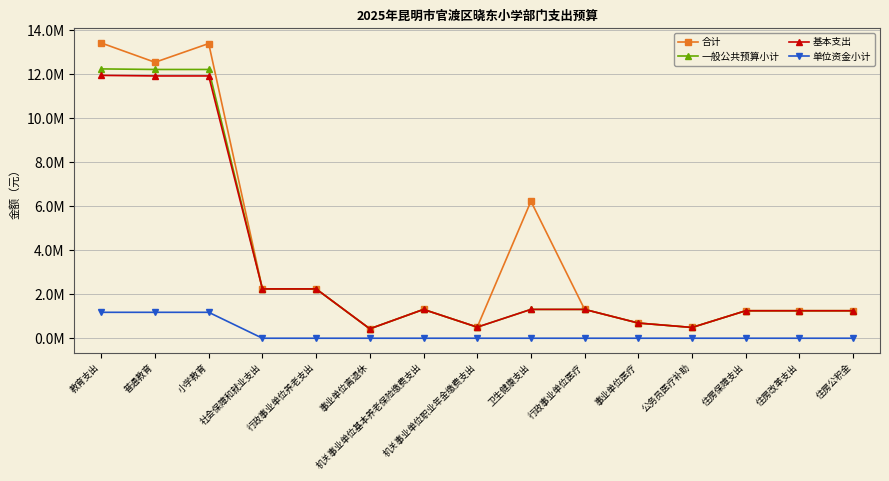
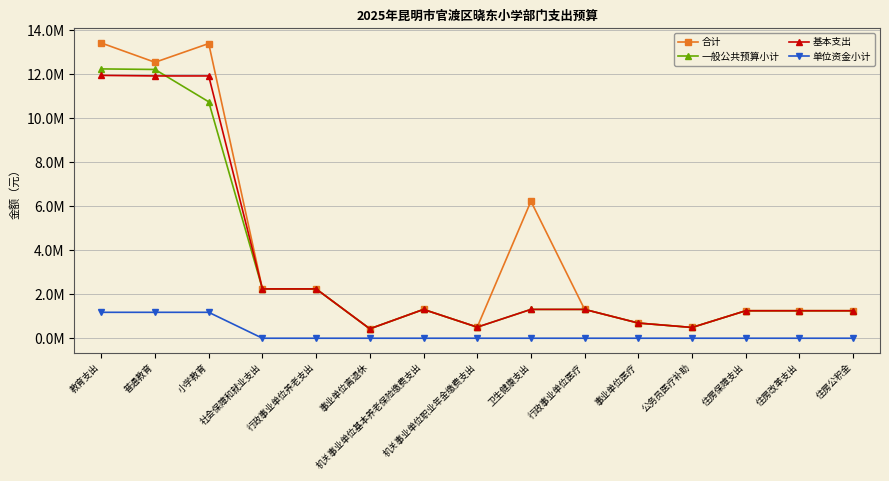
  {
    "合计": {
      "教育支出": 13400000,
      "普通教育": 12500000,
      "小学教育": 13400000,
      "卫生健康支出": 6200000
    },
    "一般公共预算小计": {
      "教育支出": 12200000,
      "普通教育": 12200000,
-     "小学教育": 12200000
+     "小学教育": 10700000
    },
    "基本支出": {
      "教育支出": 12000000,
      "普通教育": 11900000,
      "小学教育": 11900000
    },
    "单位资金小计": {
      "教育支出": 1200000,
      "普通教育": 1200000,
      "小学教育": 1200000,
      "社会保障和就业支出": 0,
      "行政事业单位养老支出": 0,
      "事业单位离退休": 0,
      "机关事业单位基本养老保险缴费支出": 0,
      "机关事业单位职业年金缴费支出": 0,
      "卫生健康支出": 0,
      "行政事业单位医疗": 0,
      "事业单位医疗": 0,
      "公务员医疗补助": 0,
      "住房保障支出": 0,
      "住房改革支出": 0,
      "住房公积金": 0
    }
  }
